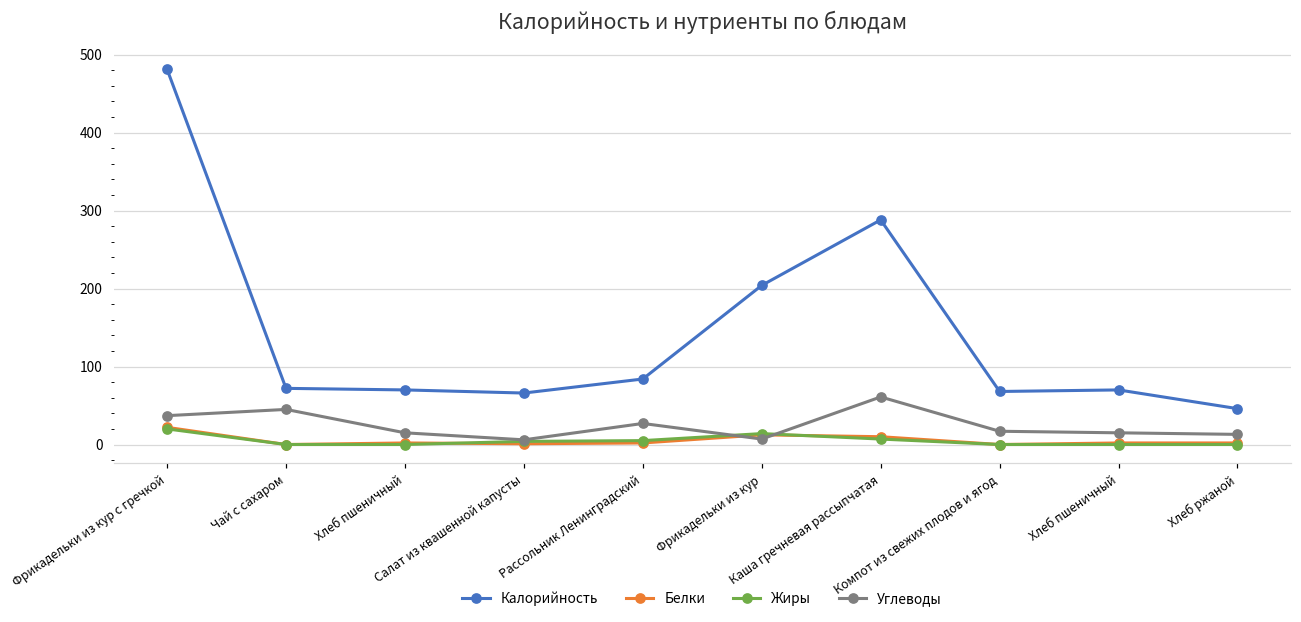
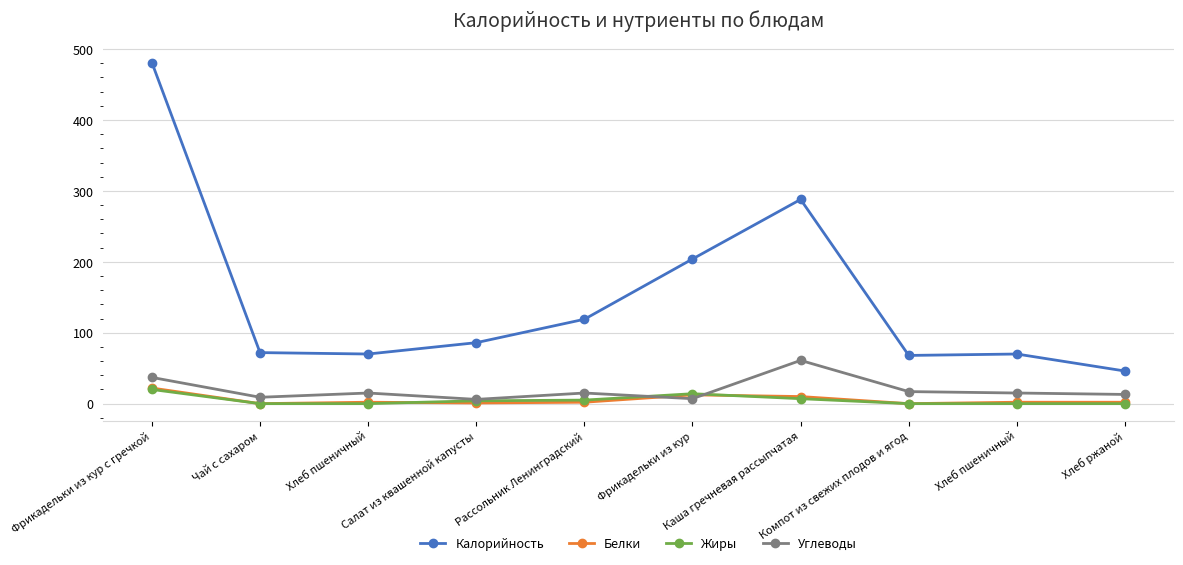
  {
    "Калорийность": {
      "Фрикадельки из кур с гречкой": 480,
      "Чай с сахаром": 70,
-     "Салат из квашенной капусты": 70,
-     "Рассольник Ленинградский": 80,
+     "Салат из квашенной капусты": 90,
+     "Рассольник Ленинградский": 120,
      "Фрикадельки из кур": 200,
      "Каша гречневая рассыпчатая": 290,
      "Компот из свежих плодов и ягод": 70,
      "Хлеб ржаной": 50
    },
    "Углеводы": {
      "Фрикадельки из кур с гречкой": 40,
-     "Чай с сахаром": 50,
-     "Рассольник Ленинградский": 30,
+     "Чай с сахаром": 10,
+     "Рассольник Ленинградский": 20,
      "Фрикадельки из кур": 10,
      "Каша гречневая рассыпчатая": 60,
      "Компот из свежих плодов и ягод": 20,
      "Хлеб ржаной": 10
    }
  }
